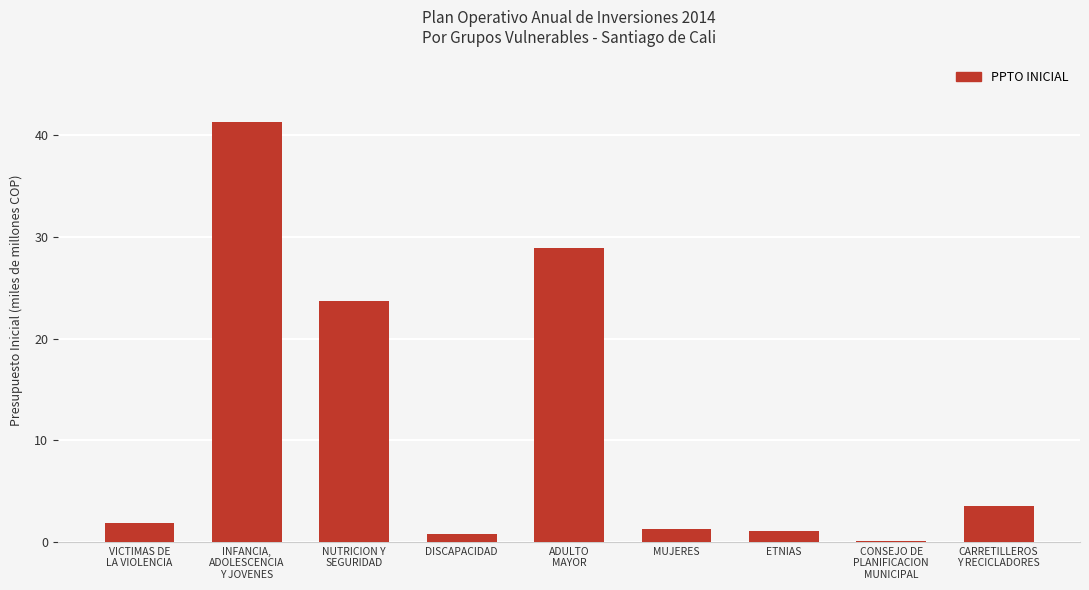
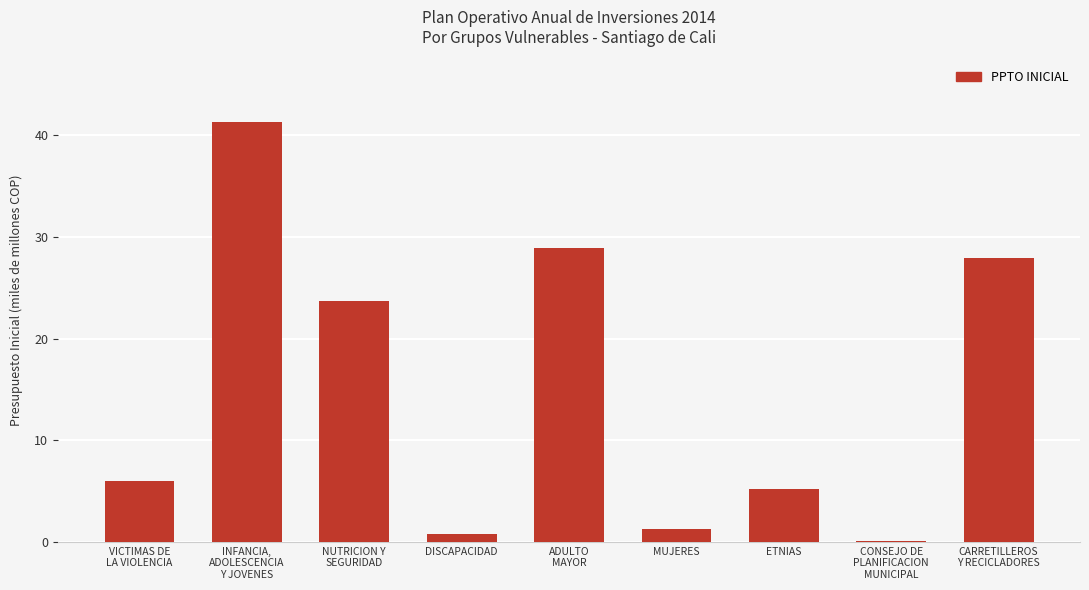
  {
-   "VICTIMAS DE LA VIOLENCIA": 1.9,
+   "VICTIMAS DE LA VIOLENCIA": 6.0,
    "INFANCIA, ADOLESCENCIA Y JOVENES": 41.3,
    "NUTRICION Y SEGURIDAD": 23.7,
    "DISCAPACIDAD": 0.8,
    "ADULTO MAYOR": 28.9,
    "MUJERES": 1.2,
-   "ETNIAS": 1.1,
-   "CARRETILLEROS Y RECICLADORES": 3.6
+   "ETNIAS": 5.2,
+   "CARRETILLEROS Y RECICLADORES": 28.0
  }
